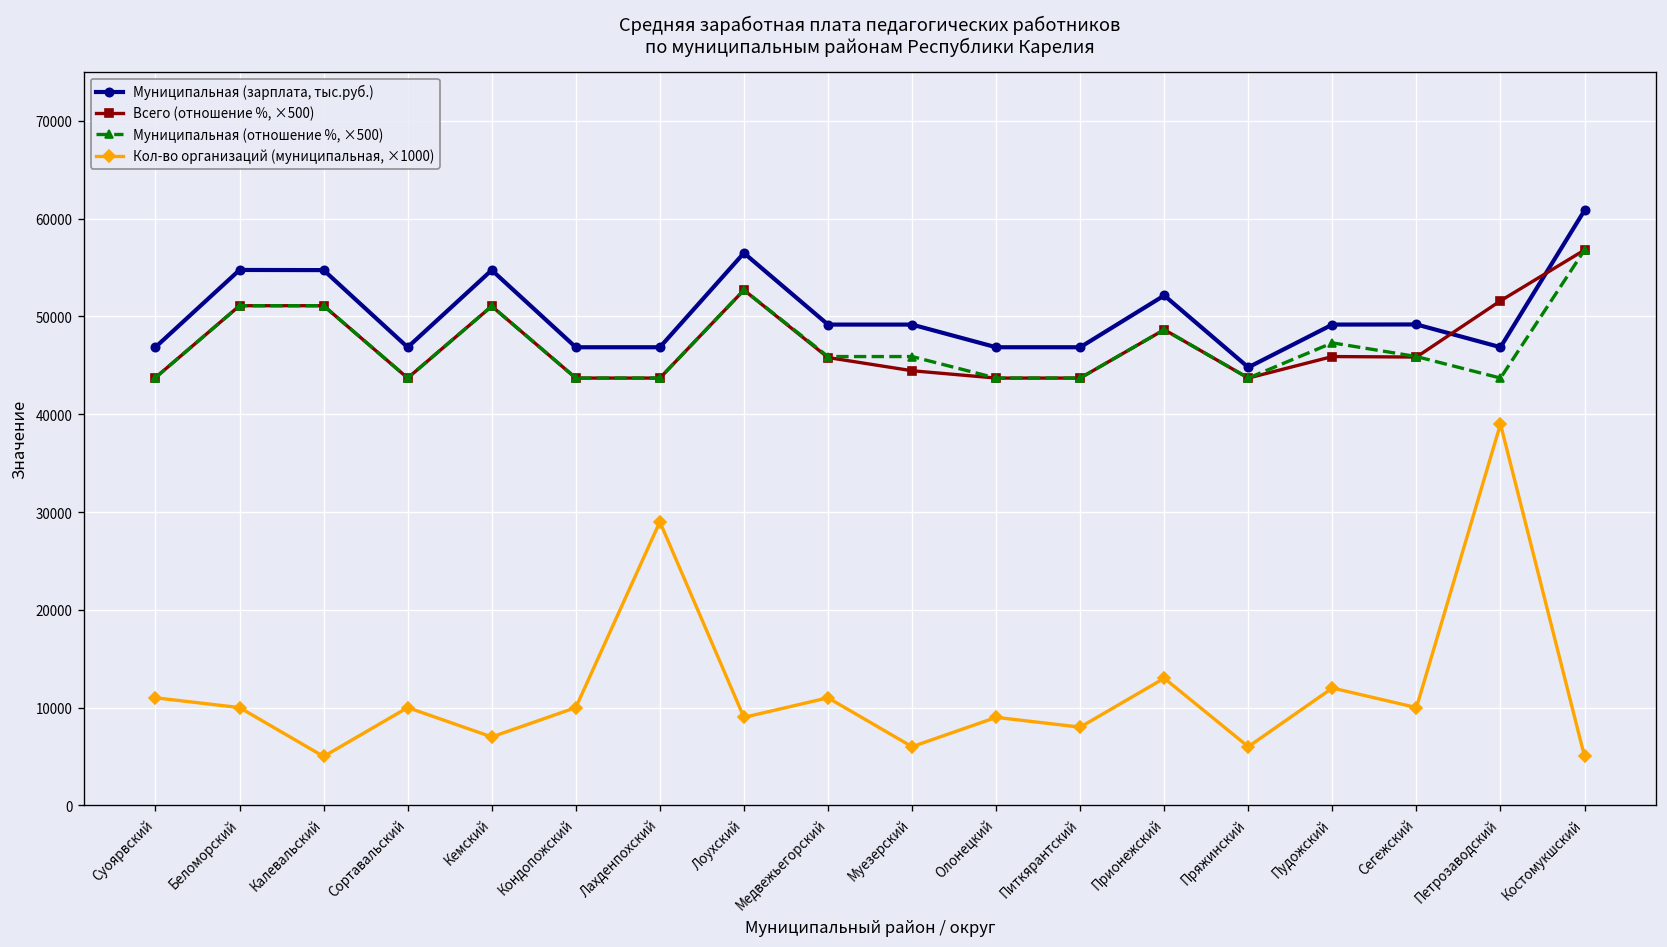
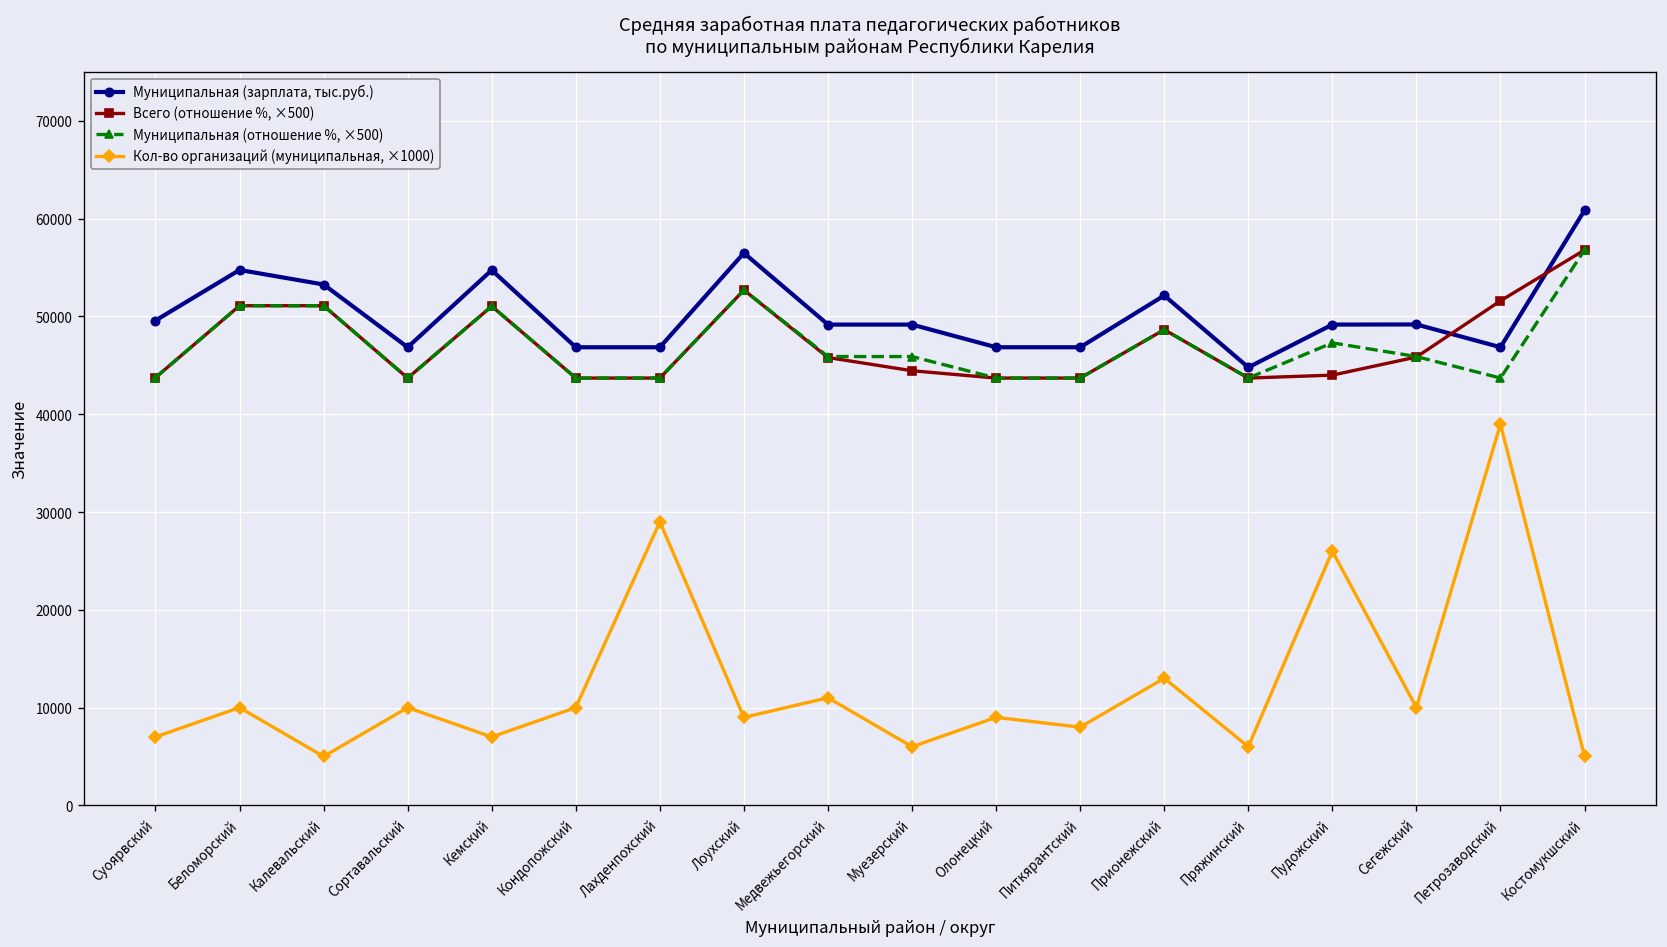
  {
    "Муниципальная (зарплата, тыс.руб.)": {
-     "Суоярвский": 47000,
+     "Суоярвский": 50000,
      "Беломорский": 55000,
-     "Калевальский": 55000,
+     "Калевальский": 53000,
      "Сортавальский": 47000,
      "Кемский": 55000,
      "Кондопожский": 47000,
      "Лахденпохский": 47000,
      "Лоухский": 56000,
      "Медвежьегорский": 49000,
      "Муезерский": 49000,
      "Олонецкий": 47000,
      "Питкярантский": 47000,
      "Прионежский": 52000,
      "Пряжинский": 45000,
      "Пудожский": 49000,
      "Сегежский": 49000,
      "Петрозаводский": 47000,
      "Костомукшский": 61000
    },
    "Всего (отношение %, ×500)": {
      "Муезерский": 44000,
-     "Пудожский": 46000,
+     "Пудожский": 44000,
      "Петрозаводский": 52000
    },
    "Муниципальная (отношение %, ×500)": {
      "Муезерский": 46000,
      "Пудожский": 47000,
      "Петрозаводский": 44000
    },
    "Кол-во организаций (муниципальная, ×1000)": {
-     "Суоярвский": 11000,
+     "Суоярвский": 7000,
      "Беломорский": 10000,
      "Калевальский": 5000,
      "Сортавальский": 10000,
      "Кемский": 7000,
      "Кондопожский": 10000,
      "Лахденпохский": 29000,
      "Лоухский": 9000,
      "Медвежьегорский": 11000,
      "Муезерский": 6000,
      "Олонецкий": 9000,
      "Питкярантский": 8000,
      "Прионежский": 13000,
      "Пряжинский": 6000,
-     "Пудожский": 12000,
+     "Пудожский": 26000,
      "Сегежский": 10000,
      "Петрозаводский": 39000,
      "Костомукшский": 5000
    }
  }
